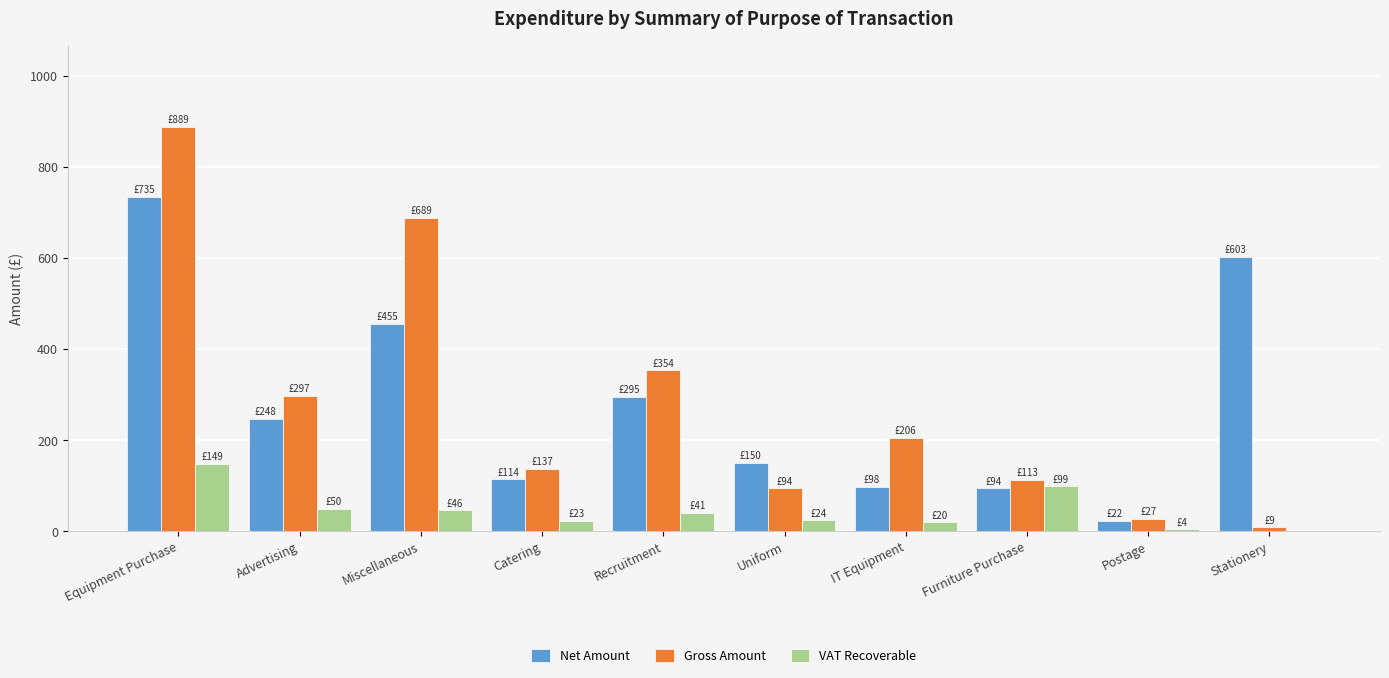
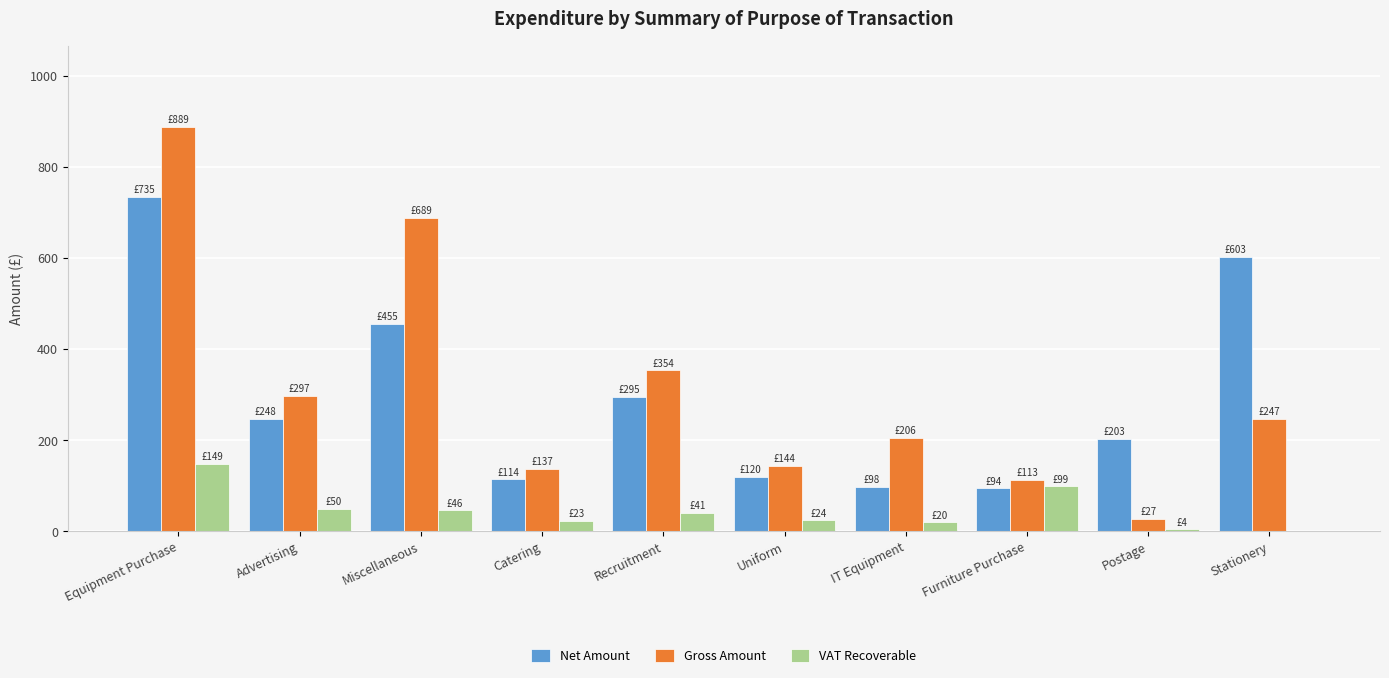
  {
    "Net Amount": {
      "Equipment Purchase": "£735",
      "Advertising": "£248",
      "Miscellaneous": "£455",
      "Catering": "£114",
      "Recruitment": "£295",
-     "Uniform": "£150",
+     "Uniform": "£120",
      "IT Equipment": "£98",
      "Furniture Purchase": "£94",
-     "Postage": "£22",
+     "Postage": "£203",
      "Stationery": "£603"
    },
    "Gross Amount": {
      "Equipment Purchase": "£889",
      "Advertising": "£297",
      "Miscellaneous": "£689",
      "Catering": "£137",
      "Recruitment": "£354",
-     "Uniform": "£94",
+     "Uniform": "£144",
      "IT Equipment": "£206",
      "Furniture Purchase": "£113",
      "Postage": "£27",
-     "Stationery": "£9"
+     "Stationery": "£247"
    },
    "VAT Recoverable": {
      "Equipment Purchase": "£149",
      "Advertising": "£50",
      "Miscellaneous": "£46",
      "Catering": "£23",
      "Recruitment": "£41",
      "Uniform": "£24",
      "IT Equipment": "£20",
      "Furniture Purchase": "£99",
      "Postage": "£4"
    }
  }
